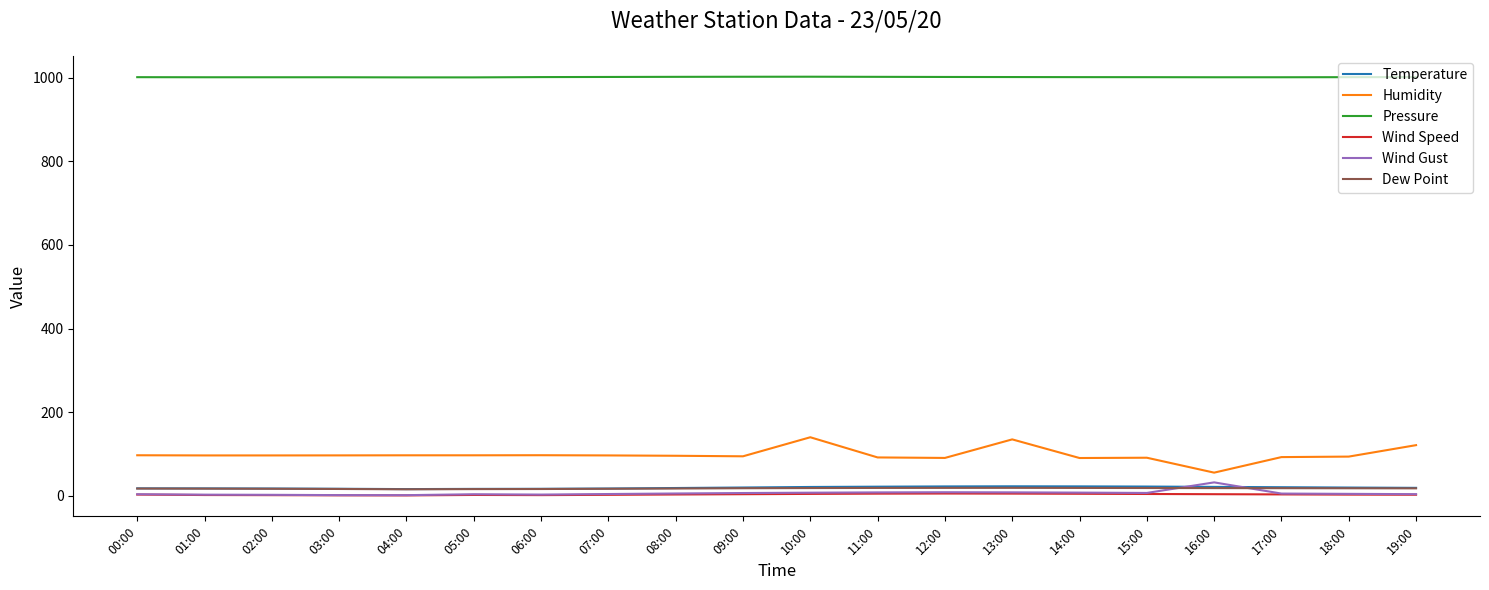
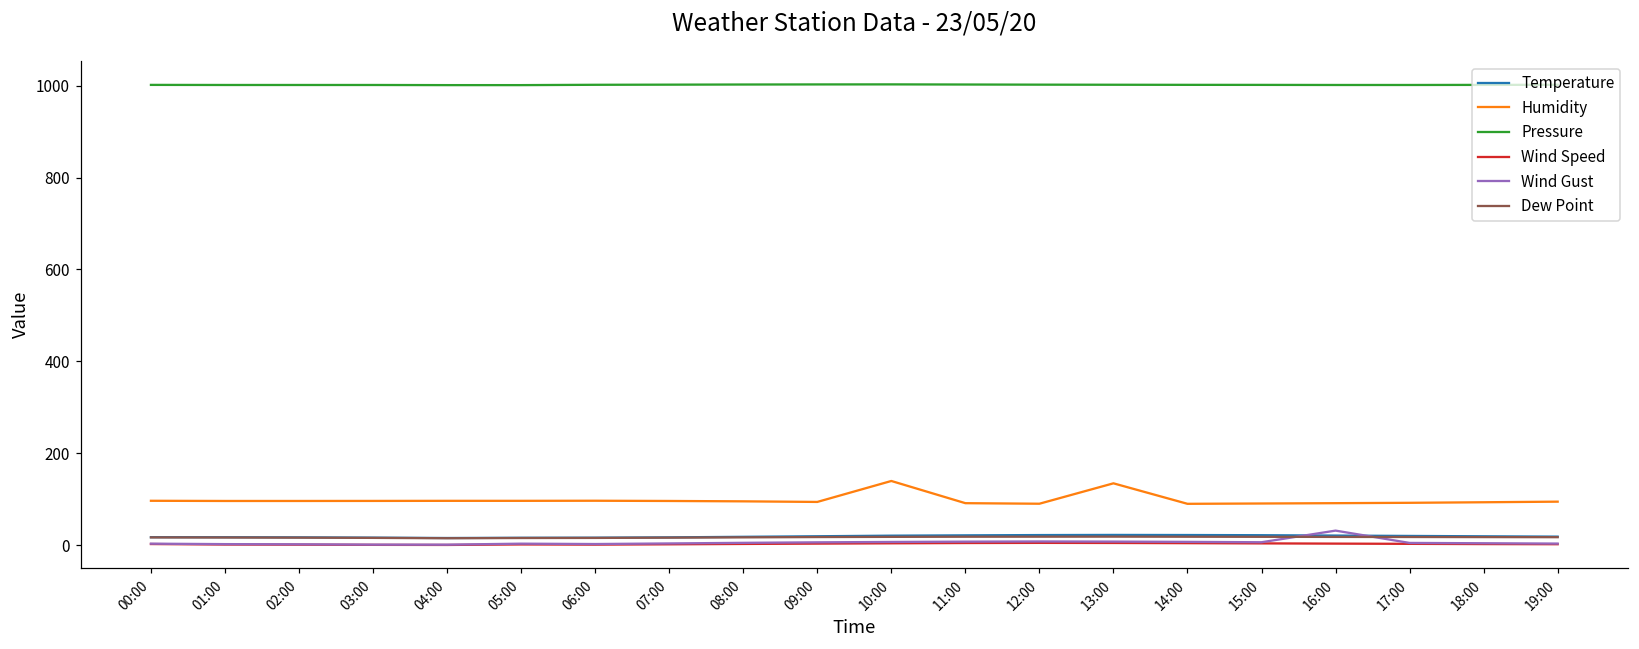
  {
    "Humidity": {
      "00:00": 100,
      "01:00": 100,
      "02:00": 100,
      "03:00": 100,
      "04:00": 100,
      "05:00": 100,
      "06:00": 100,
      "07:00": 100,
      "08:00": 100,
      "09:00": 90,
      "10:00": 140,
      "11:00": 90,
      "12:00": 90,
      "13:00": 130,
      "14:00": 90,
      "15:00": 90,
-     "16:00": 60,
+     "16:00": 90,
      "17:00": 90,
      "18:00": 90,
-     "19:00": 120
+     "19:00": 90
    },
    "Pressure": {
      "00:00": 1000,
      "01:00": 1000,
      "02:00": 1000,
      "03:00": 1000,
      "04:00": 1000,
      "05:00": 1000,
      "06:00": 1000,
      "07:00": 1000,
      "08:00": 1000,
      "09:00": 1000,
      "10:00": 1000,
      "11:00": 1000,
      "12:00": 1000,
      "13:00": 1000,
      "14:00": 1000,
      "15:00": 1000,
      "16:00": 1000,
      "17:00": 1000
    },
    "Wind Speed": {
      "16:00": 0
    },
    "Wind Gust": {
      "16:00": 30
    }
  }
